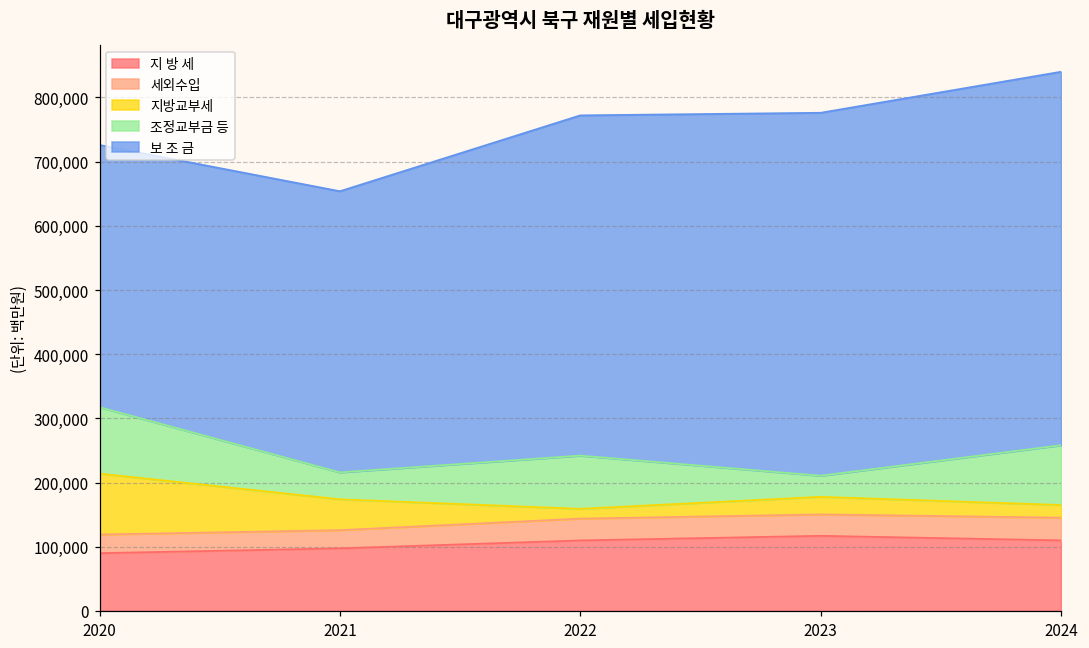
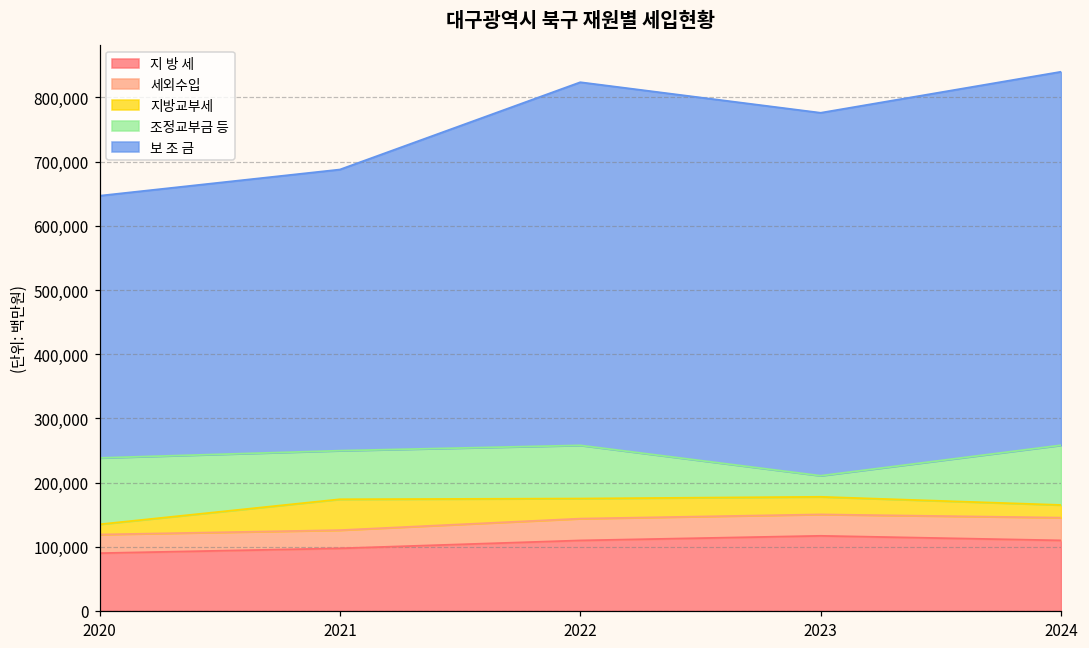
  {
    "지방교부세": {
-     "2020": "90,000",
+     "2020": "20,000",
      "2021": "50,000",
-     "2022": "20,000",
+     "2022": "30,000",
      "2023": "30,000",
      "2024": "20,000"
    },
    "조정교부금 등": {
      "2020": "100,000",
-     "2021": "40,000",
+     "2021": "80,000",
      "2022": "80,000",
      "2023": "30,000",
      "2024": "90,000"
    },
    "보 조 금": {
      "2020": "410,000",
      "2021": "440,000",
-     "2022": "530,000",
+     "2022": "570,000",
      "2023": "570,000",
      "2024": "580,000"
    }
  }
